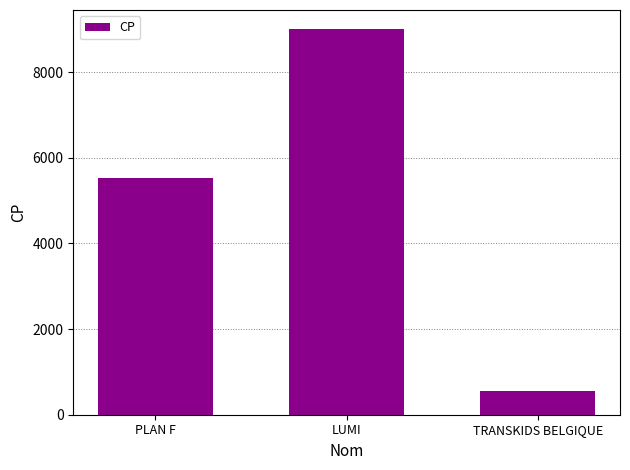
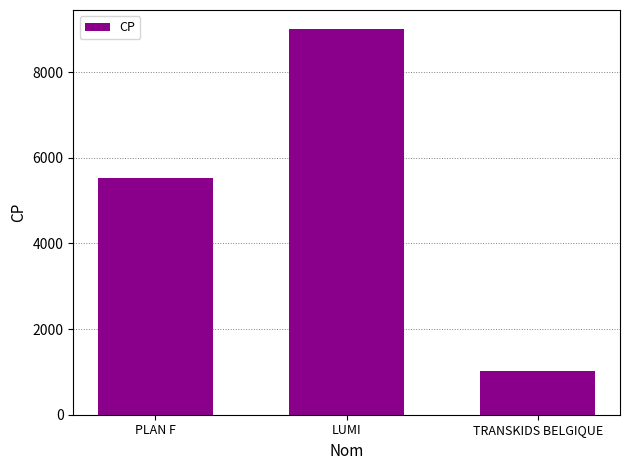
  {
    "PLAN F": 5500,
    "LUMI": 9000,
-   "TRANSKIDS BELGIQUE": 600
+   "TRANSKIDS BELGIQUE": 1000
  }
